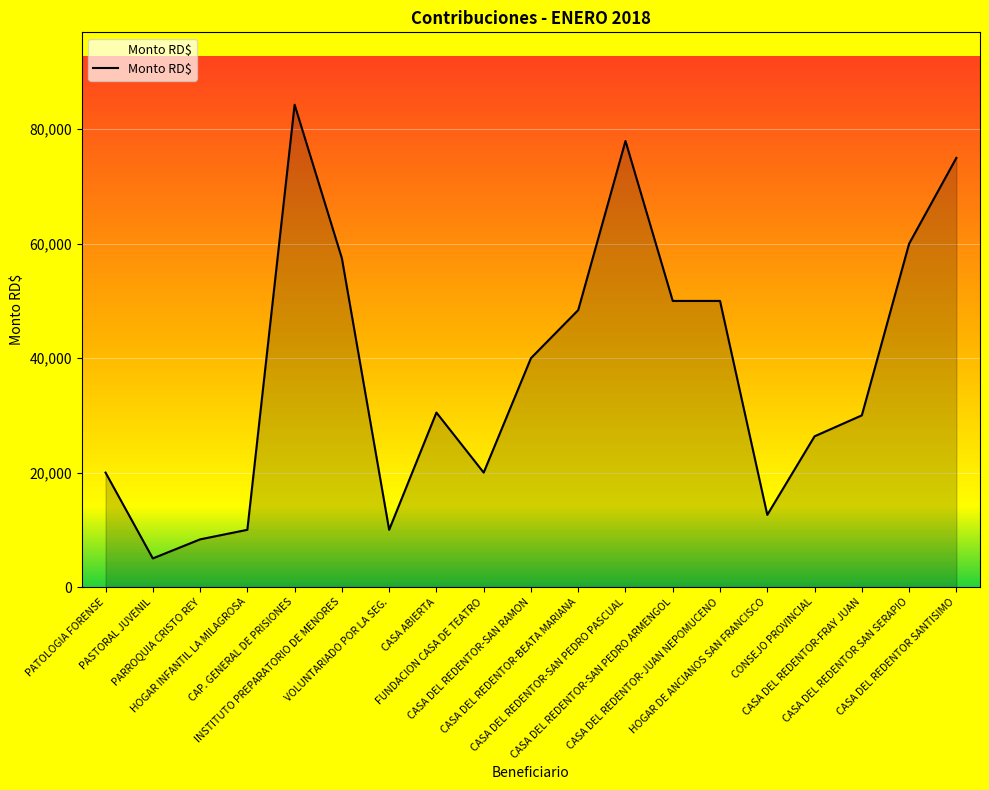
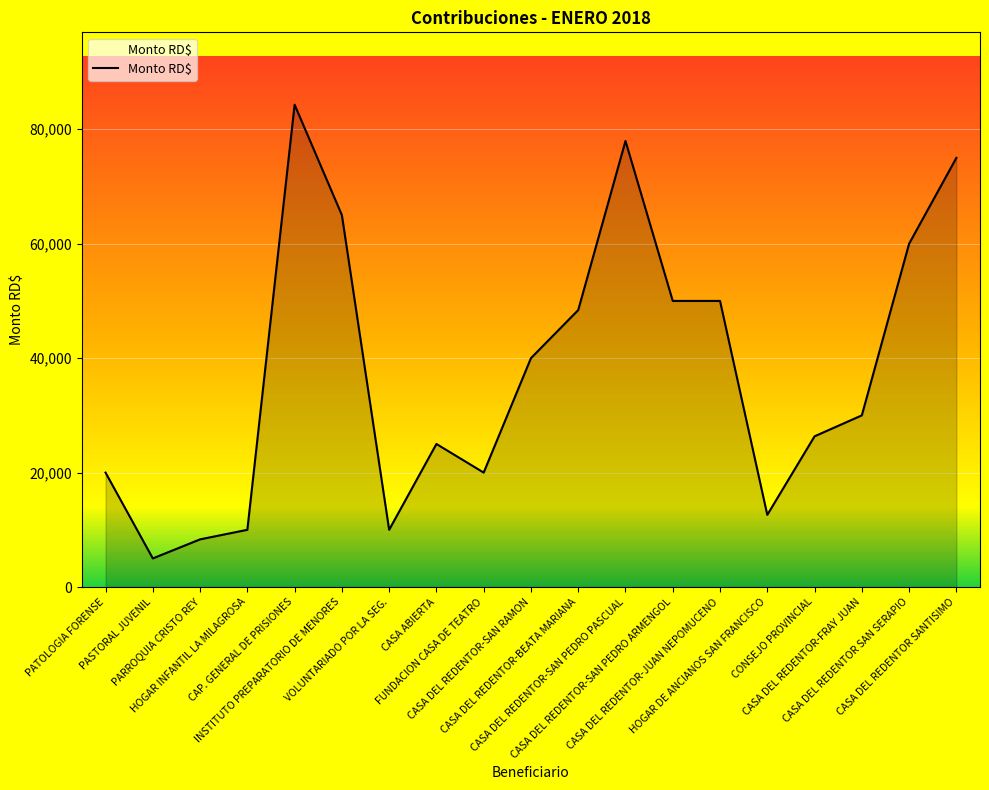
  {
    "PATOLOGIA FORENSE": "20,000",
    "PASTORAL JUVENIL": "5,000",
    "PARROQUIA CRISTO REY": "8,000",
    "HOGAR INFANTIL LA MILAGROSA": "10,000",
    "CAP. GENERAL DE PRISIONES": "84,000",
-   "INSTITUTO PREPARATORIO DE MENORES": "57,000",
+   "INSTITUTO PREPARATORIO DE MENORES": "65,000",
    "VOLUNTARIADO POR LA SEG.": "10,000",
-   "CASA ABIERTA": "30,000",
+   "CASA ABIERTA": "25,000",
    "FUNDACION CASA DE TEATRO": "20,000",
    "CASA DEL REDENTOR-SAN RAMON": "40,000",
    "CASA DEL REDENTOR-BEATA MARIANA": "48,000",
    "CASA DEL REDENTOR-SAN PEDRO PASCUAL": "78,000",
    "CASA DEL REDENTOR-SAN PEDRO ARMENGOL": "50,000",
    "CASA DEL REDENTOR-JUAN NEPOMUCENO": "50,000",
    "HOGAR DE ANCIANOS SAN FRANCISCO": "13,000",
    "CONSEJO PROVINCIAL": "26,000",
    "CASA DEL REDENTOR-FRAY JUAN": "30,000",
    "CASA DEL REDENTOR SAN SERAPIO": "60,000",
    "CASA DEL REDENTOR SANTISIMO": "75,000"
  }
